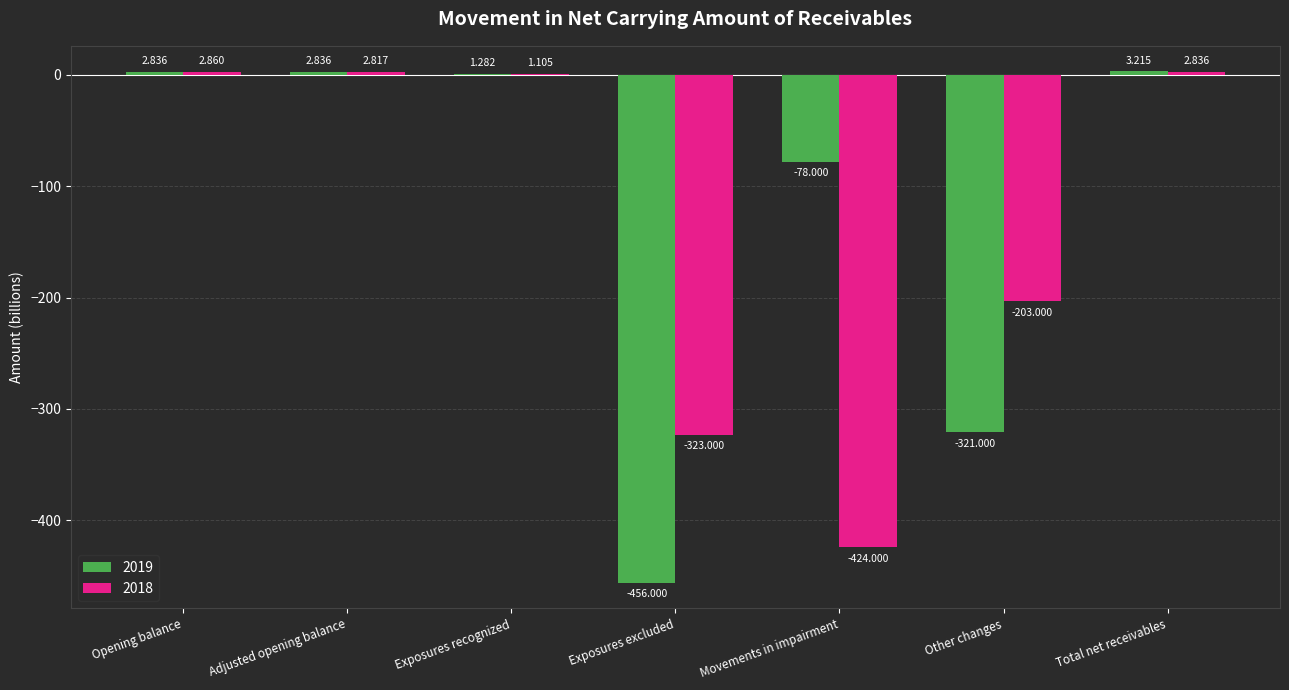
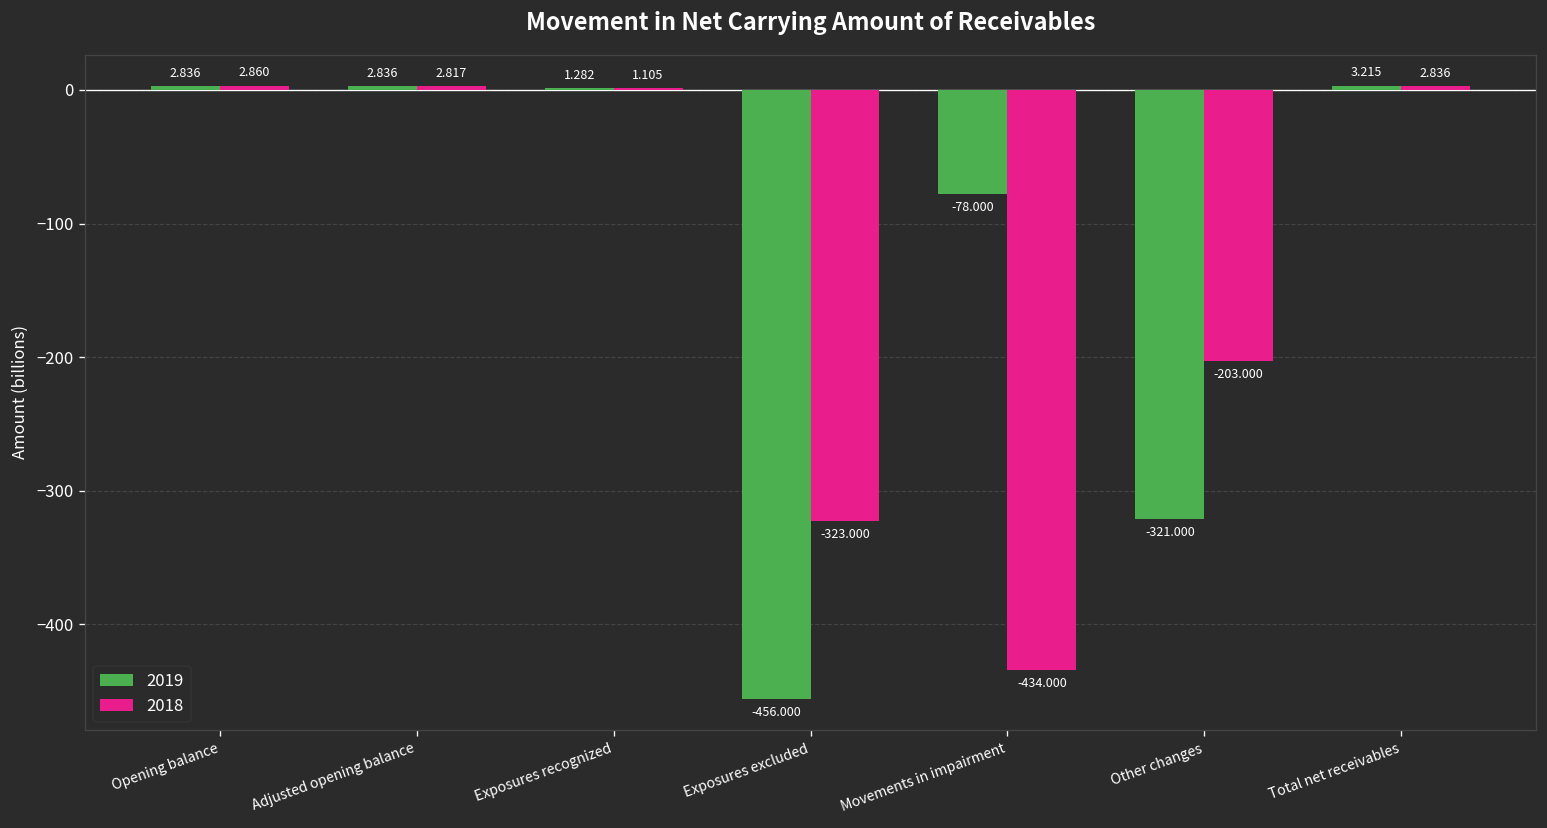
  {
    "2019": {
      "Opening balance": 2.836,
      "Adjusted opening balance": 2.836,
      "Exposures recognized": 1.282,
      "Exposures excluded": -456.000,
      "Movements in impairment": -78.000,
      "Other changes": -321.000,
      "Total net receivables": 3.215
    },
    "2018": {
      "Opening balance": 2.860,
      "Adjusted opening balance": 2.817,
      "Exposures recognized": 1.105,
      "Exposures excluded": -323.000,
-     "Movements in impairment": -424.000,
+     "Movements in impairment": -434.000,
      "Other changes": -203.000,
      "Total net receivables": 2.836
    }
  }
